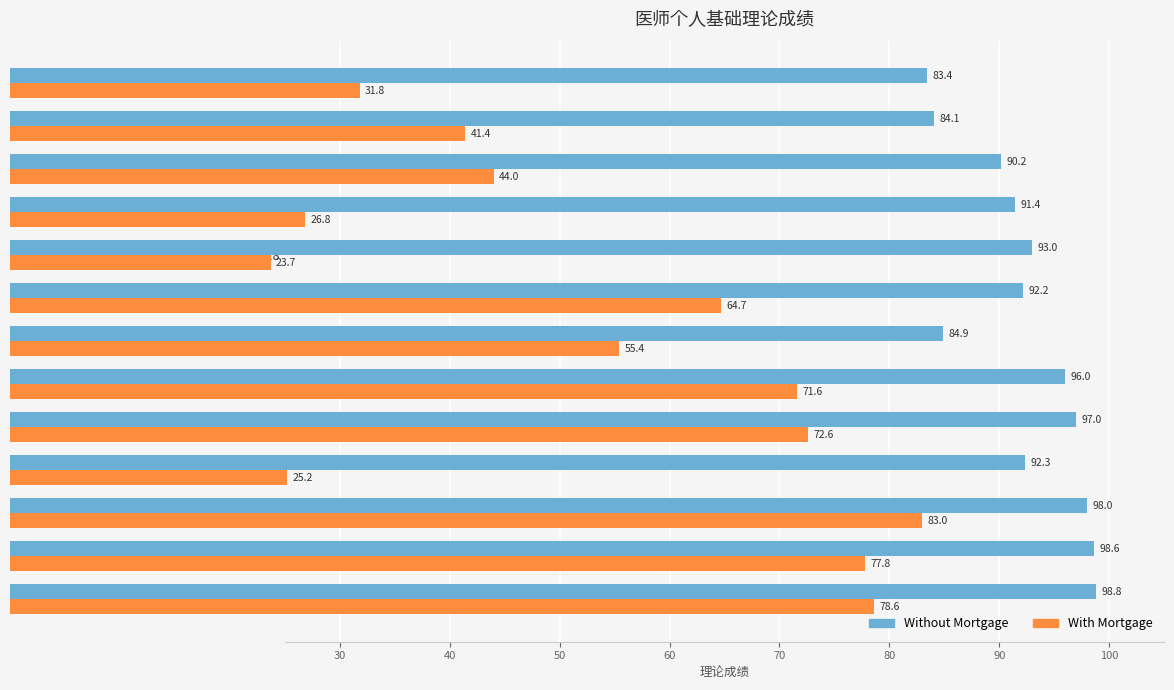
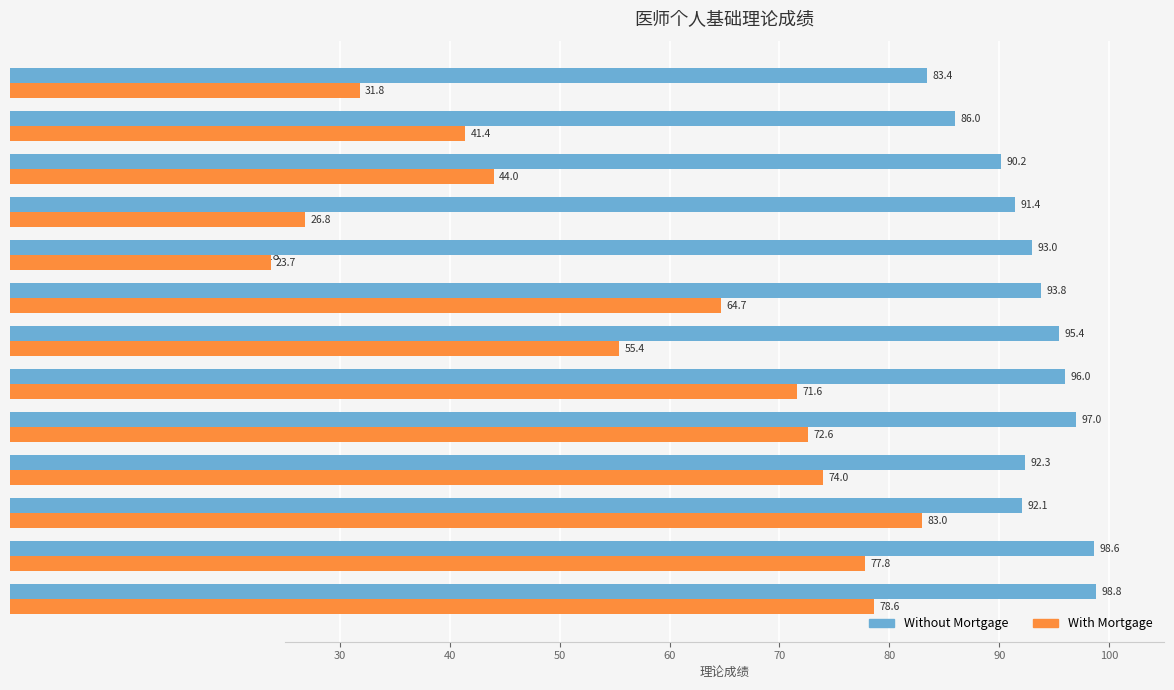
  {
    "Without Mortgage": {
      "Y13": 83.4,
-     "Y09": 84.1,
+     "Y09": 86.0,
      "Y04": 90.2,
      "Y03": 91.4,
      "Y18": 93.0,
-     "Y15": 92.2,
-     "Y01": 84.9,
+     "Y15": 93.8,
+     "Y01": 95.4,
      "Y17": 96.0,
      "Y10": 97.0,
      "Y02": 92.3,
-     "Y11": 98.0,
+     "Y11": 92.1,
      "Y21": 98.6,
      "Y20": 98.8
    },
    "With Mortgage": {
      "Y13": 31.8,
      "Y09": 41.4,
      "Y04": 44.0,
      "Y03": 26.8,
      "Y15": 64.7,
      "Y01": 55.4,
      "Y17": 71.6,
      "Y10": 72.6,
-     "Y02": 25.2,
+     "Y02": 74.0,
      "Y11": 83.0,
      "Y21": 77.8,
      "Y20": 78.6
    }
  }
